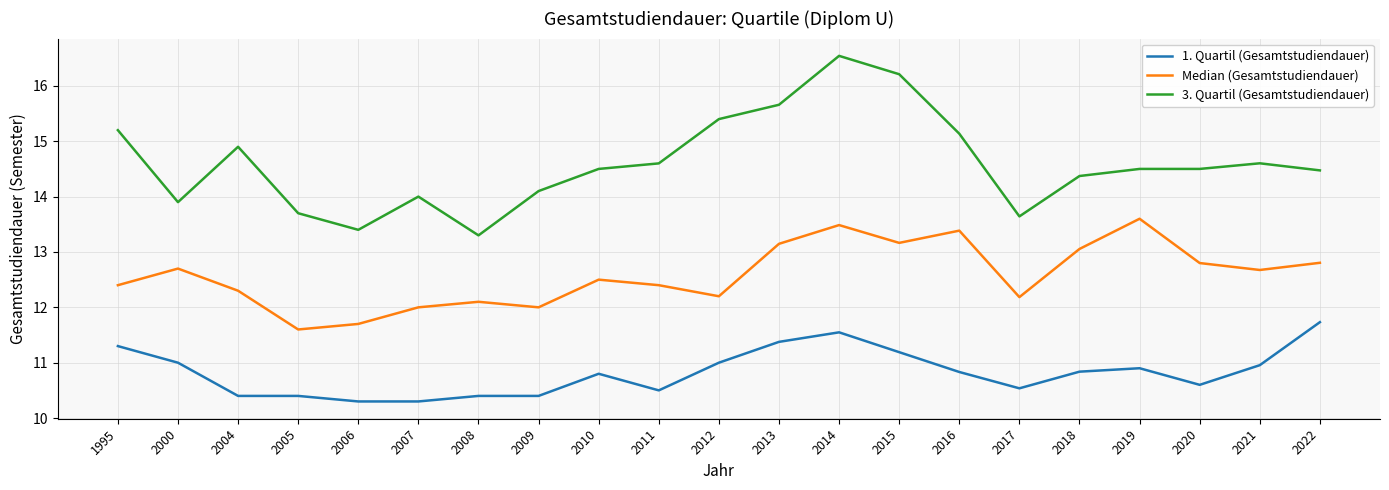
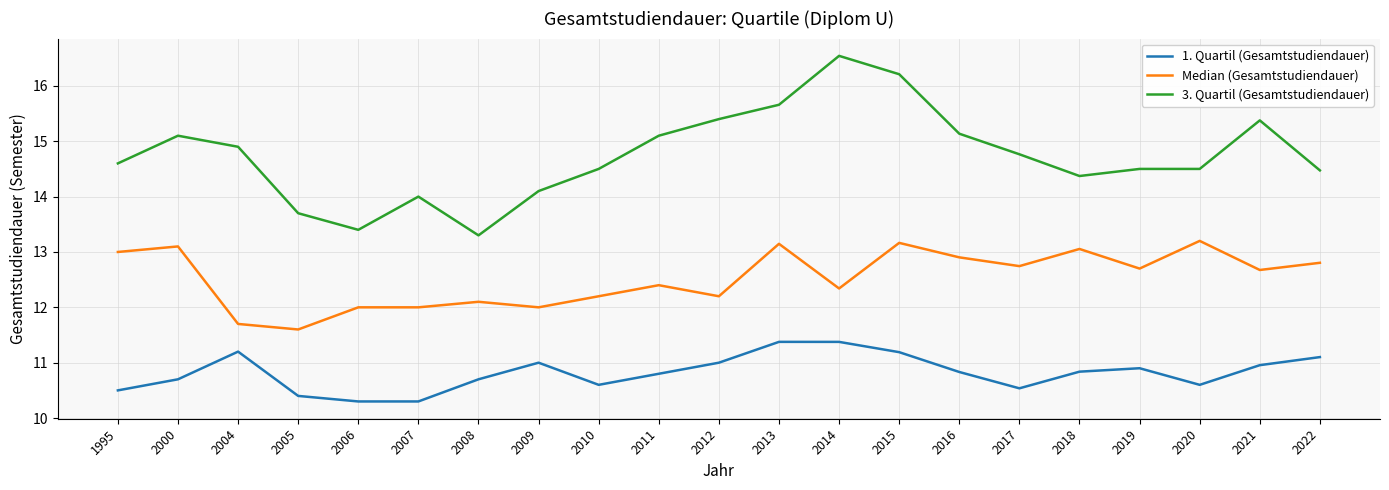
  {
    "1. Quartil (Gesamtstudiendauer)": {
-     "1995": 11.3,
-     "2000": 11.0,
-     "2004": 10.4,
+     "1995": 10.5,
+     "2000": 10.7,
+     "2004": 11.2,
      "2005": 10.4,
      "2006": 10.3,
      "2007": 10.3,
-     "2008": 10.4,
-     "2009": 10.4,
-     "2010": 10.8,
-     "2011": 10.5,
+     "2008": 10.7,
+     "2009": 11.0,
+     "2010": 10.6,
+     "2011": 10.8,
      "2012": 11.0,
      "2013": 11.4,
-     "2014": 11.5,
+     "2014": 11.4,
      "2015": 11.2,
      "2016": 10.8,
      "2017": 10.5,
      "2018": 10.8,
      "2019": 10.9,
      "2020": 10.6,
      "2021": 11.0,
-     "2022": 11.7
+     "2022": 11.1
    },
    "Median (Gesamtstudiendauer)": {
-     "1995": 12.4,
-     "2000": 12.7,
-     "2004": 12.3,
+     "1995": 13.0,
+     "2000": 13.1,
+     "2004": 11.7,
      "2005": 11.6,
-     "2006": 11.7,
+     "2006": 12.0,
      "2007": 12.0,
      "2008": 12.1,
      "2009": 12.0,
-     "2010": 12.5,
+     "2010": 12.2,
      "2011": 12.4,
      "2012": 12.2,
      "2013": 13.1,
-     "2014": 13.5,
+     "2014": 12.3,
      "2015": 13.2,
-     "2016": 13.4,
-     "2017": 12.2,
+     "2016": 12.9,
+     "2017": 12.7,
      "2018": 13.1,
-     "2019": 13.6,
-     "2020": 12.8,
+     "2019": 12.7,
+     "2020": 13.2,
      "2021": 12.7,
      "2022": 12.8
    },
    "3. Quartil (Gesamtstudiendauer)": {
-     "1995": 15.2,
-     "2000": 13.9,
+     "1995": 14.6,
+     "2000": 15.1,
      "2004": 14.9,
      "2005": 13.7,
      "2006": 13.4,
      "2007": 14.0,
      "2008": 13.3,
      "2009": 14.1,
      "2010": 14.5,
-     "2011": 14.6,
+     "2011": 15.1,
      "2012": 15.4,
      "2013": 15.7,
      "2014": 16.5,
      "2015": 16.2,
      "2016": 15.1,
-     "2017": 13.6,
+     "2017": 14.8,
      "2018": 14.4,
      "2019": 14.5,
      "2020": 14.5,
-     "2021": 14.6,
+     "2021": 15.4,
      "2022": 14.5
    }
  }
